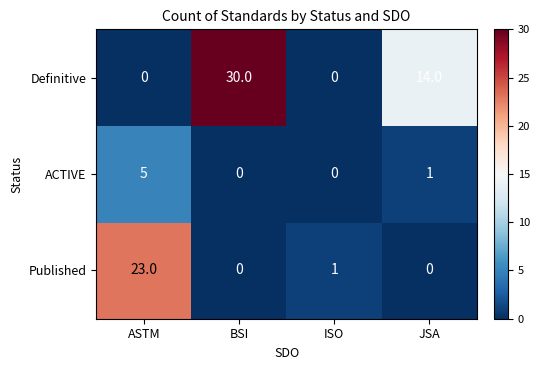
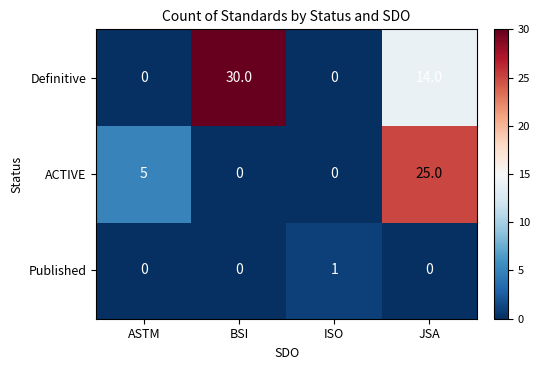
  {
    "Definitive": {
      "ASTM": 0,
      "BSI": 30.0,
      "ISO": 0
    },
    "ACTIVE": {
      "ASTM": 5,
      "BSI": 0,
      "ISO": 0,
-     "JSA": 1
+     "JSA": 25.0
    },
    "Published": {
-     "ASTM": 23.0,
+     "ASTM": 0,
      "BSI": 0,
      "ISO": 1,
      "JSA": 0
    }
  }
